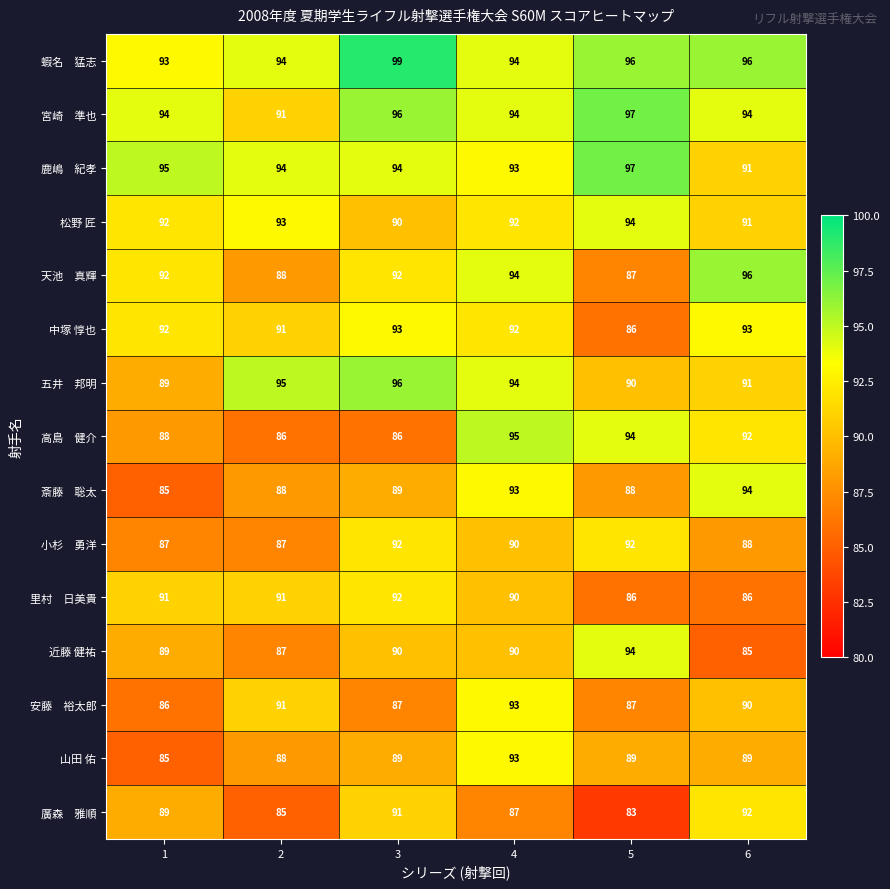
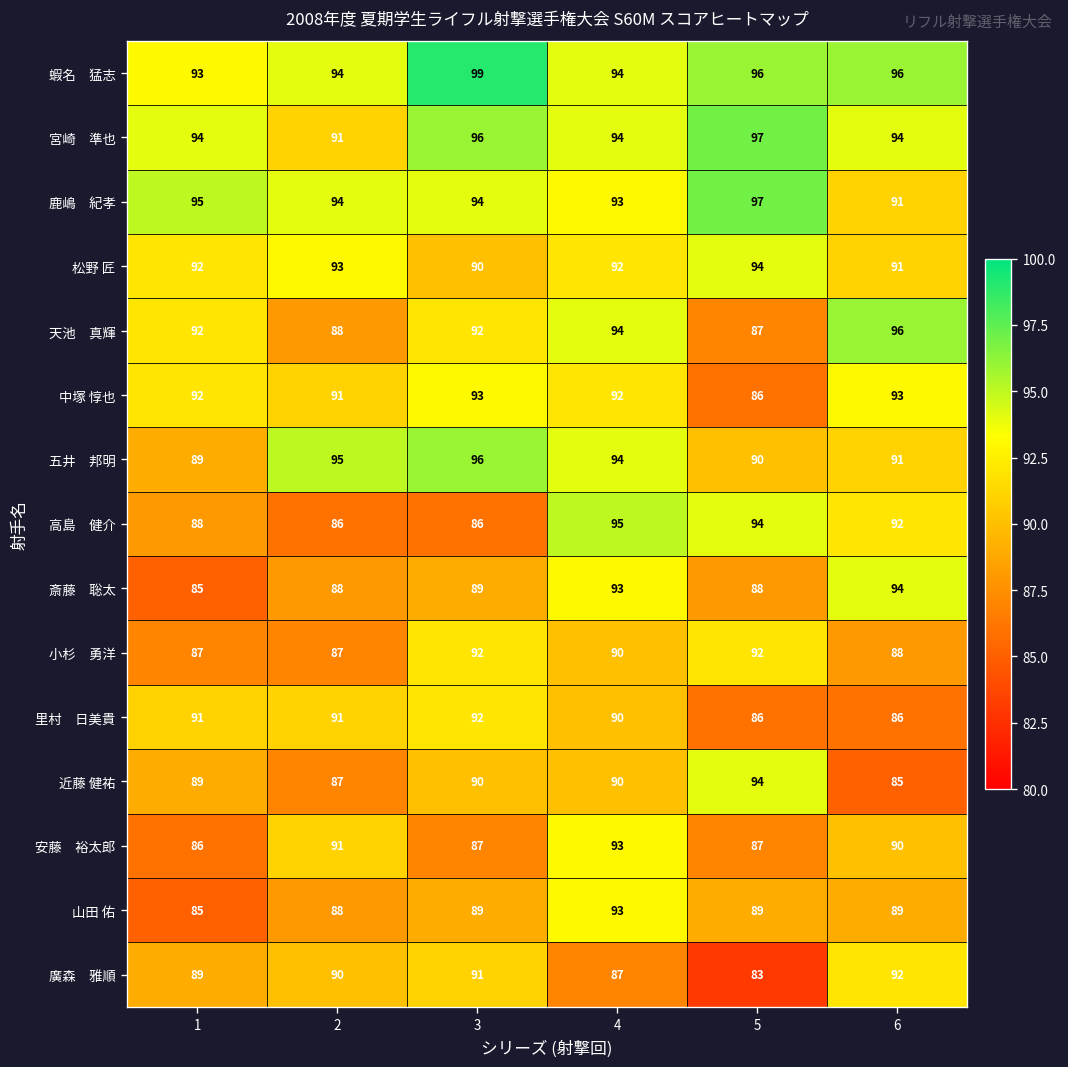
  {
    "蝦名 猛志": {
      "1": 93,
      "2": 94,
      "3": 99,
      "4": 94,
      "5": 96,
      "6": 96
    },
    "宮崎 準也": {
      "1": 94,
      "2": 91,
      "3": 96,
      "4": 94,
      "5": 97,
      "6": 94
    },
    "鹿嶋 紀孝": {
      "1": 95,
      "2": 94,
      "3": 94,
      "4": 93,
      "5": 97,
      "6": 91
    },
    "松野 匠": {
      "1": 92,
      "2": 93,
      "3": 90,
      "4": 92,
      "5": 94,
      "6": 91
    },
    "天池 真輝": {
      "1": 92,
      "2": 88,
      "3": 92,
      "4": 94,
      "5": 87,
      "6": 96
    },
    "中塚 惇也": {
      "1": 92,
      "2": 91,
      "3": 93,
      "4": 92,
      "5": 86,
      "6": 93
    },
    "五井 邦明": {
      "1": 89,
      "2": 95,
      "3": 96,
      "4": 94,
      "5": 90,
      "6": 91
    },
    "高島 健介": {
      "1": 88,
      "2": 86,
      "3": 86,
      "4": 95,
      "5": 94,
      "6": 92
    },
    "斎藤 聡太": {
      "1": 85,
      "2": 88,
      "3": 89,
      "4": 93,
      "5": 88,
      "6": 94
    },
    "小杉 勇洋": {
      "1": 87,
      "2": 87,
      "3": 92,
      "4": 90,
      "5": 92,
      "6": 88
    },
    "里村 日美貴": {
      "1": 91,
      "2": 91,
      "3": 92,
      "4": 90,
      "5": 86,
      "6": 86
    },
    "近藤 健祐": {
      "1": 89,
      "2": 87,
      "3": 90,
      "4": 90,
      "5": 94,
      "6": 85
    },
    "安藤 裕太郎": {
      "1": 86,
      "2": 91,
      "3": 87,
      "4": 93,
      "5": 87,
      "6": 90
    },
    "山田 佑": {
      "1": 85,
      "2": 88,
      "3": 89,
      "4": 93,
      "5": 89,
      "6": 89
    },
    "廣森 雅順": {
      "1": 89,
-     "2": 85,
+     "2": 90,
      "3": 91,
      "4": 87,
      "5": 83,
      "6": 92
    }
  }
